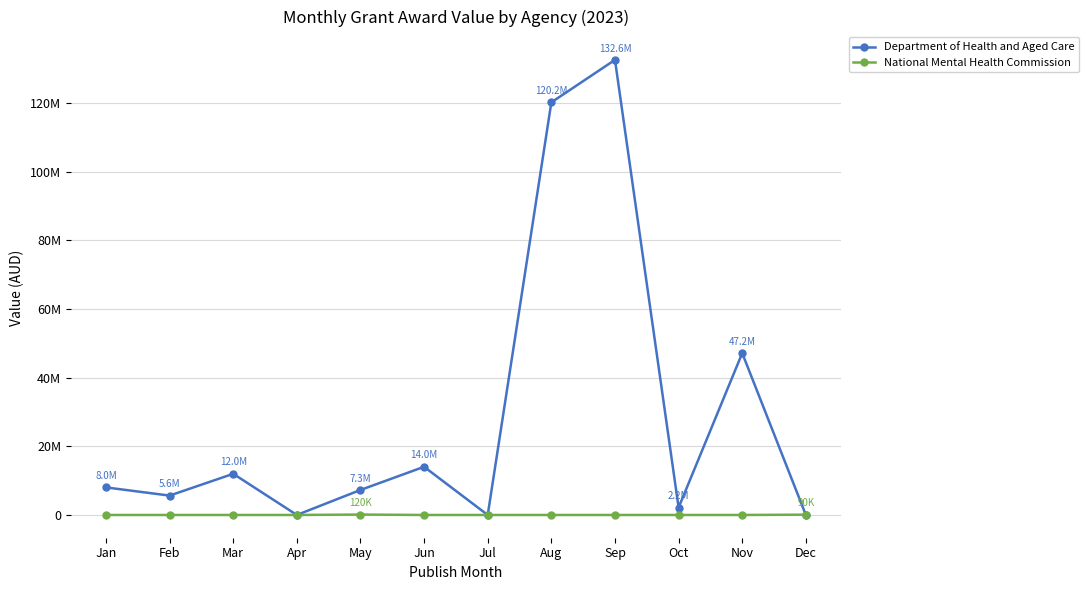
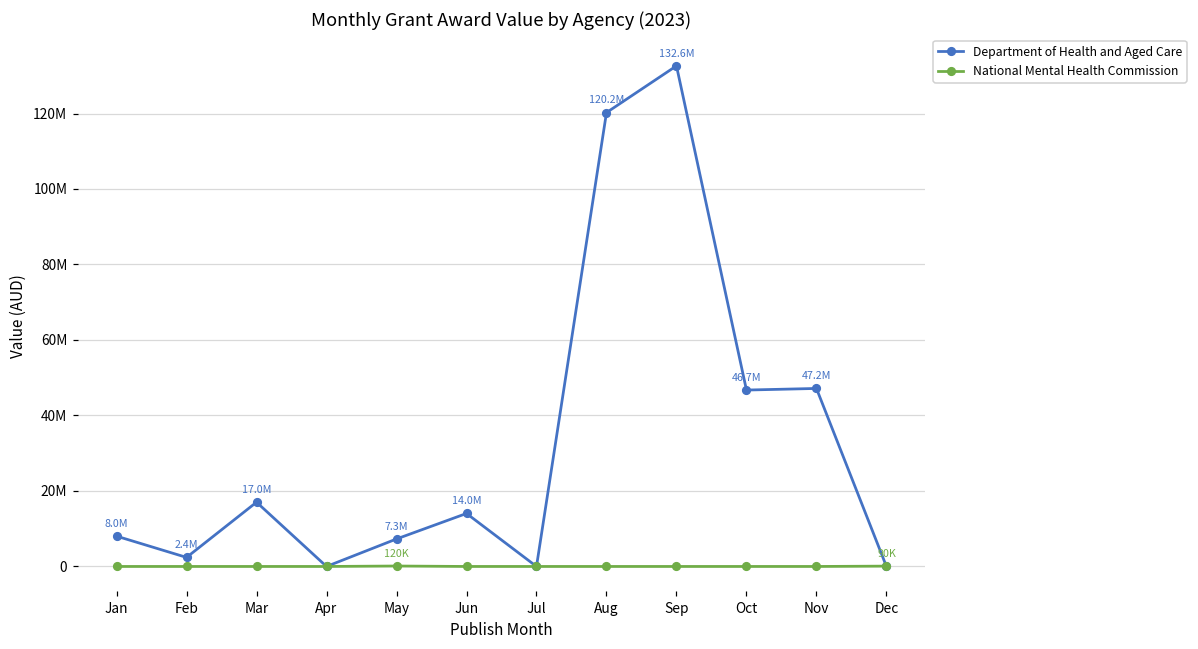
  {
    "Department of Health and Aged Care": {
      "Jan": "8.0M",
-     "Feb": "5.6M",
-     "Mar": "12.0M",
+     "Feb": "2.4M",
+     "Mar": "17.0M",
      "May": "7.3M",
      "Jun": "14.0M",
      "Aug": "120.2M",
      "Sep": "132.6M",
-     "Oct": "2.2M",
+     "Oct": "46.7M",
      "Nov": "47.2M"
    },
    "National Mental Health Commission": {
      "May": "120K"
    }
  }
